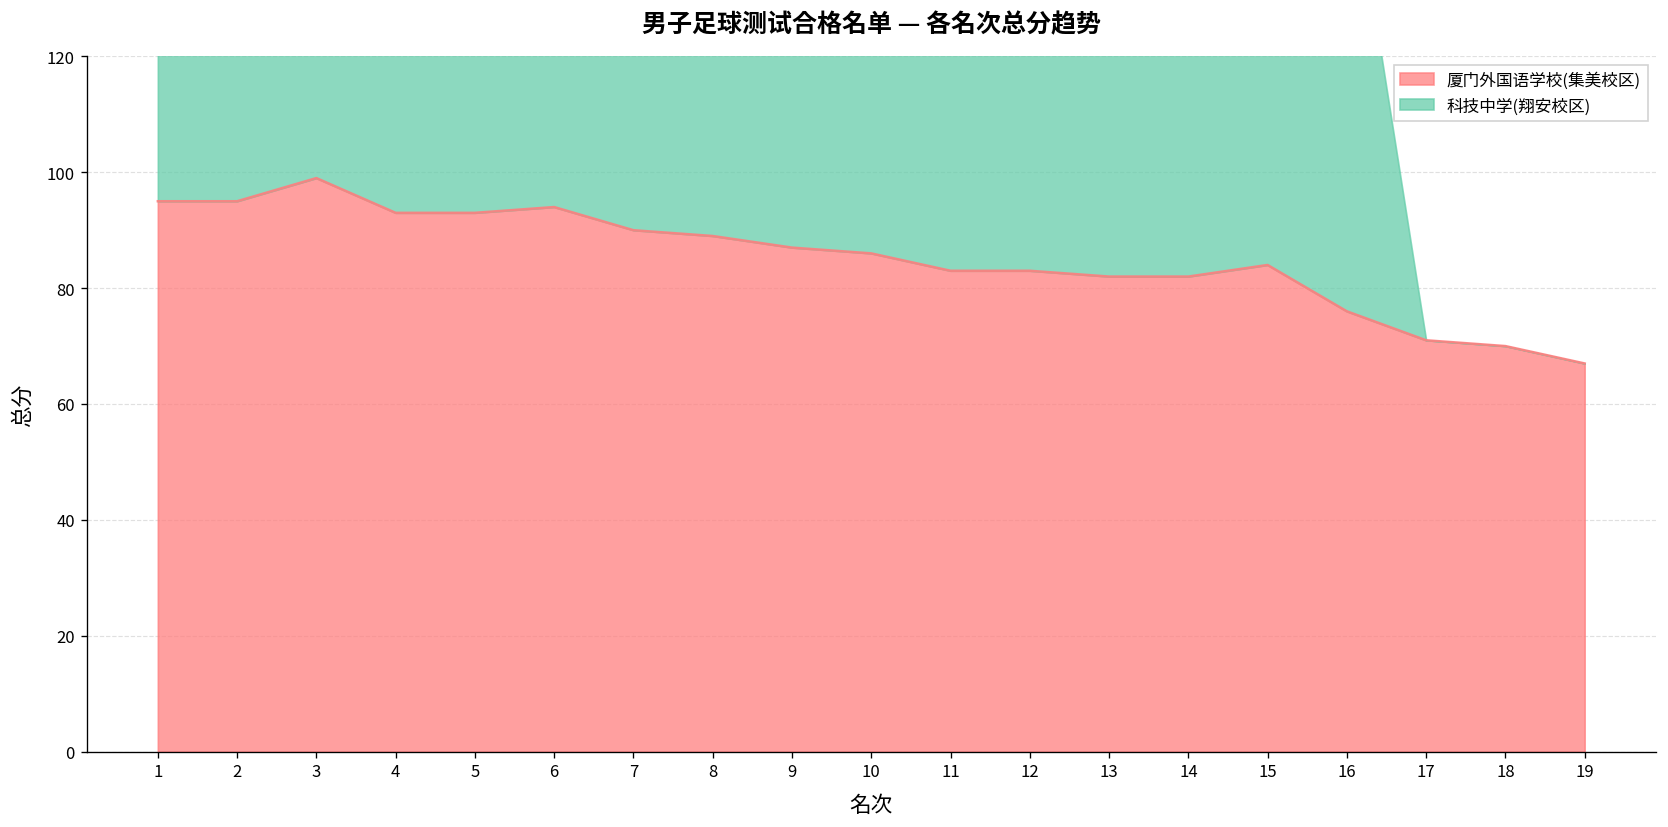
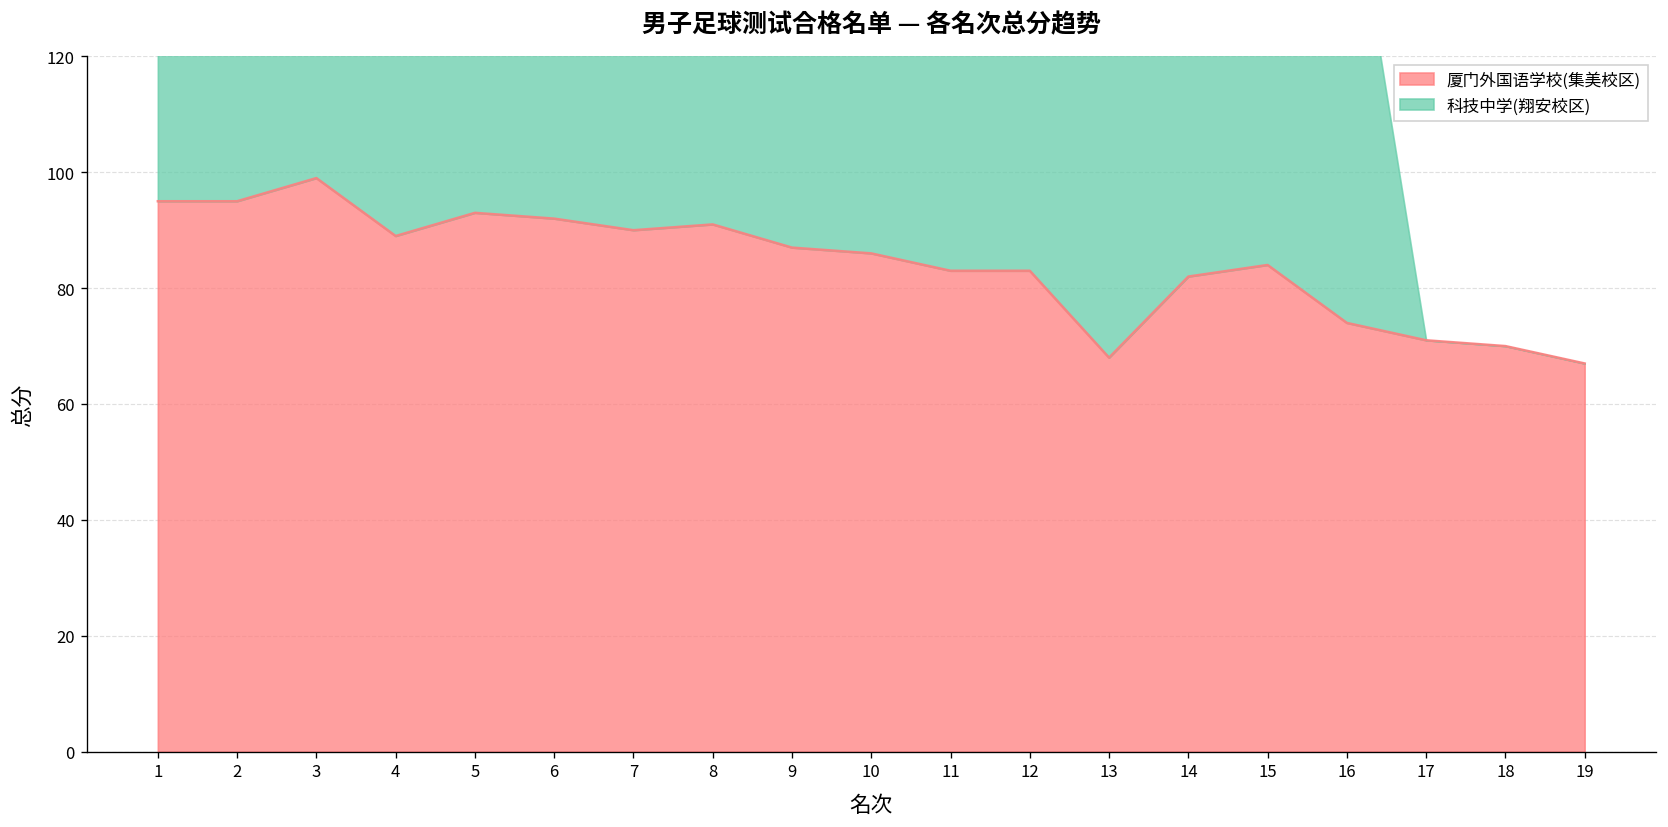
  {
    "厦门外国语学校(集美校区)": {
      "1": 95,
      "2": 95,
      "3": 99,
-     "4": 93,
+     "4": 89,
      "5": 93,
-     "6": 94,
+     "6": 92,
      "7": 90,
-     "8": 89,
+     "8": 91,
      "9": 87,
      "10": 86,
      "11": 83,
      "12": 83,
-     "13": 82,
+     "13": 68,
      "14": 82,
      "15": 84,
-     "16": 76
+     "16": 74
    }
  }
